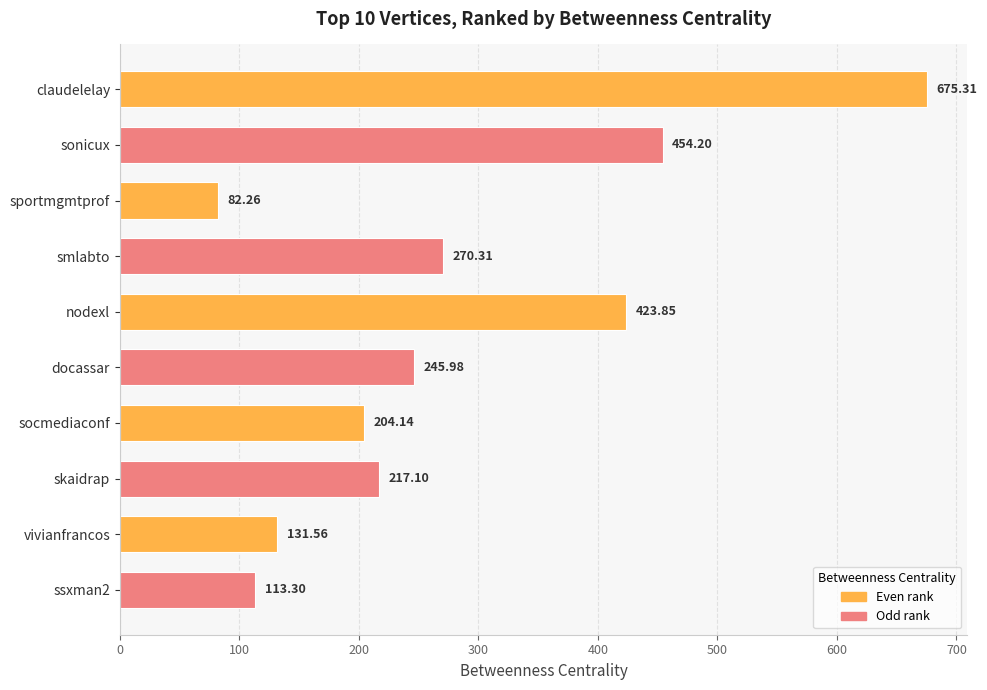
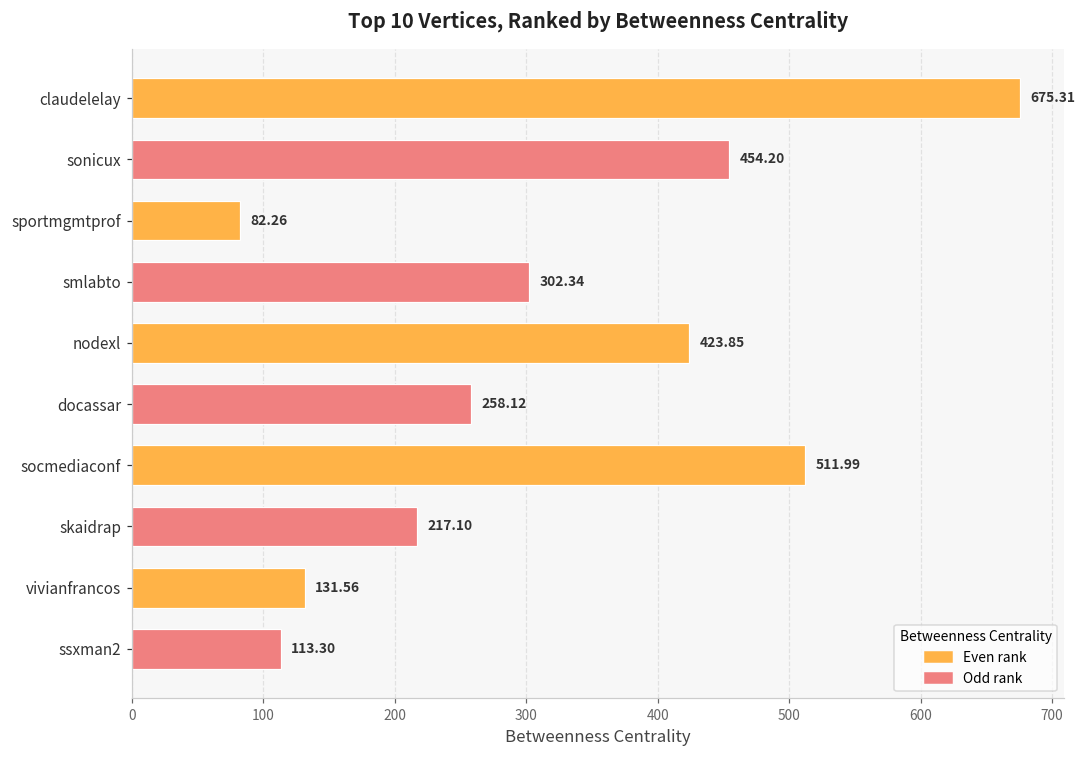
  {
    "claudelelay": 675.31,
    "sonicux": 454.20,
    "sportmgmtprof": 82.26,
-   "smlabto": 270.31,
+   "smlabto": 302.34,
    "nodexl": 423.85,
-   "docassar": 245.98,
-   "socmediaconf": 204.14,
+   "docassar": 258.12,
+   "socmediaconf": 511.99,
    "skaidrap": 217.10,
    "vivianfrancos": 131.56,
    "ssxman2": 113.30
  }
